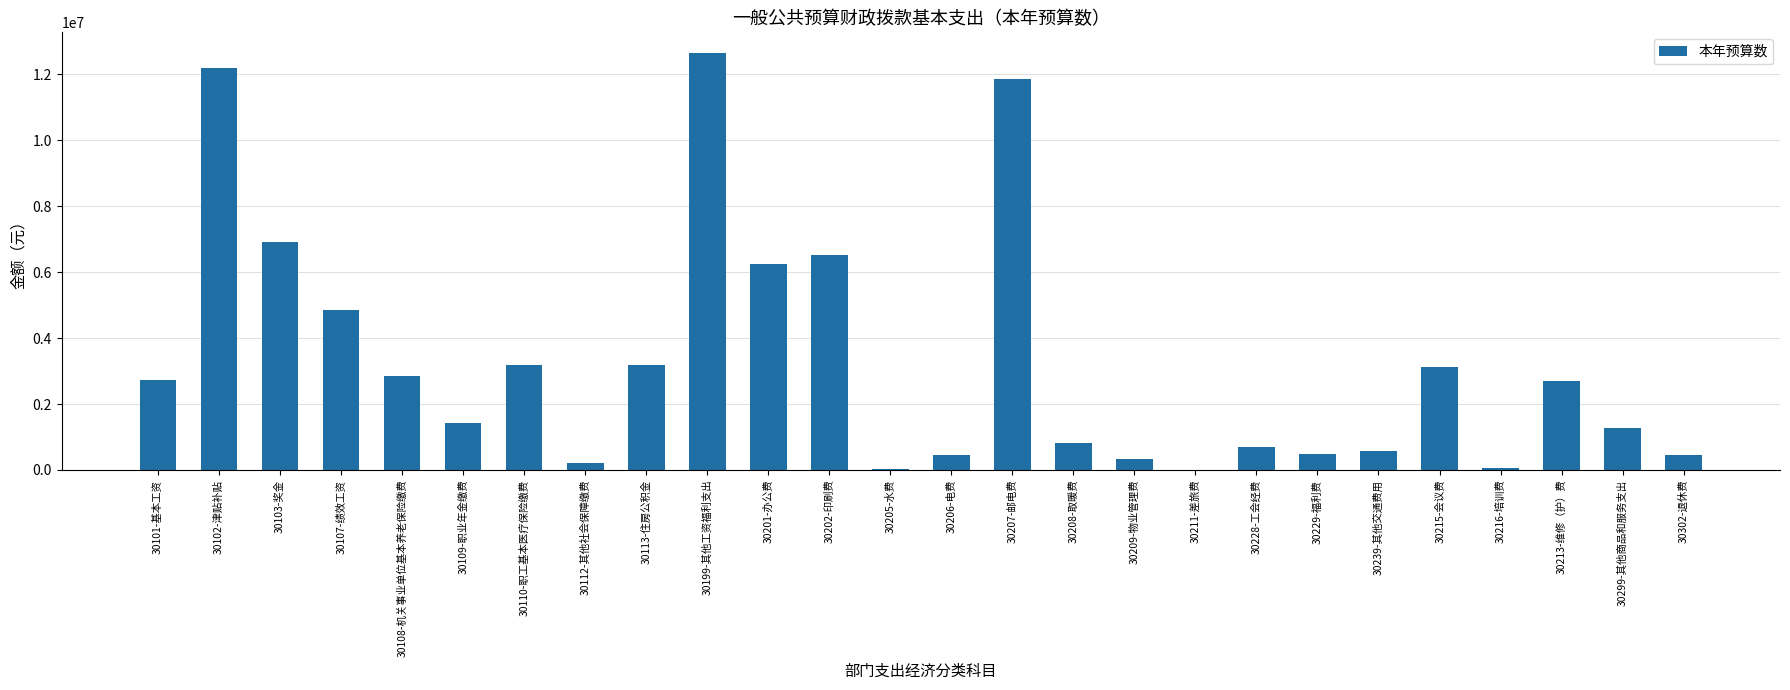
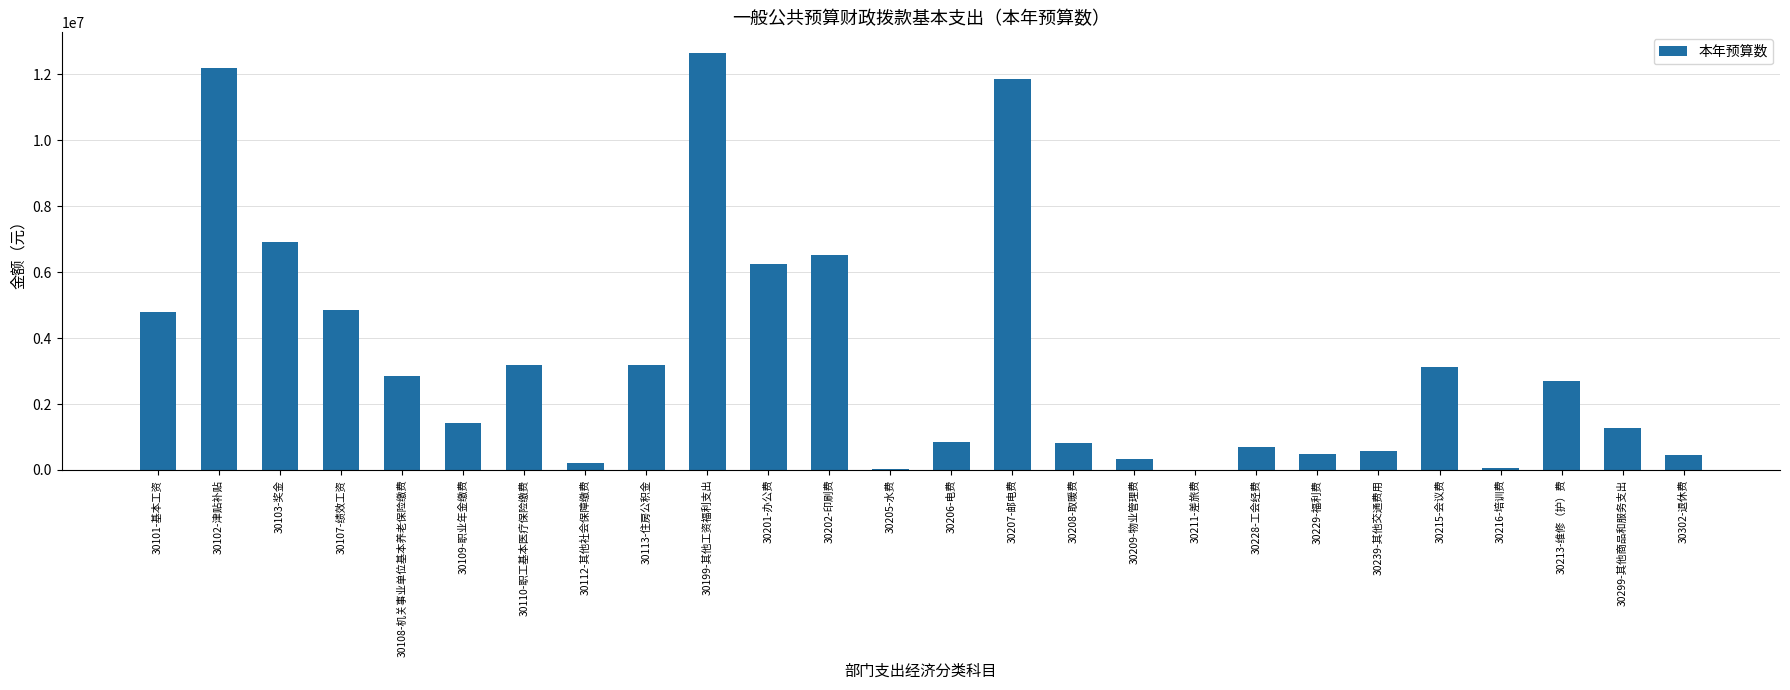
  {
-   "30101-基本工资": 2700000,
+   "30101-基本工资": 4800000,
    "30102-津贴补贴": 12200000,
    "30103-奖金": 6900000,
    "30107-绩效工资": 4800000,
    "30108-机关事业单位基本养老保险缴费": 2800000,
    "30109-职业年金缴费": 1400000,
    "30110-职工基本医疗保险缴费": 3200000,
    "30112-其他社会保障缴费": 200000,
    "30113-住房公积金": 3200000,
    "30199-其他工资福利支出": 12600000,
    "30201-办公费": 6300000,
    "30202-印刷费": 6500000,
-   "30206-电费": 400000,
+   "30206-电费": 800000,
    "30207-邮电费": 11900000,
    "30208-取暖费": 800000,
    "30209-物业管理费": 300000,
    "30228-工会经费": 700000,
    "30229-福利费": 500000,
    "30239-其他交通费用": 600000,
    "30215-会议费": 3100000,
    "30213-维修（护）费": 2700000,
    "30299-其他商品和服务支出": 1300000,
    "30302-退休费": 500000
  }
